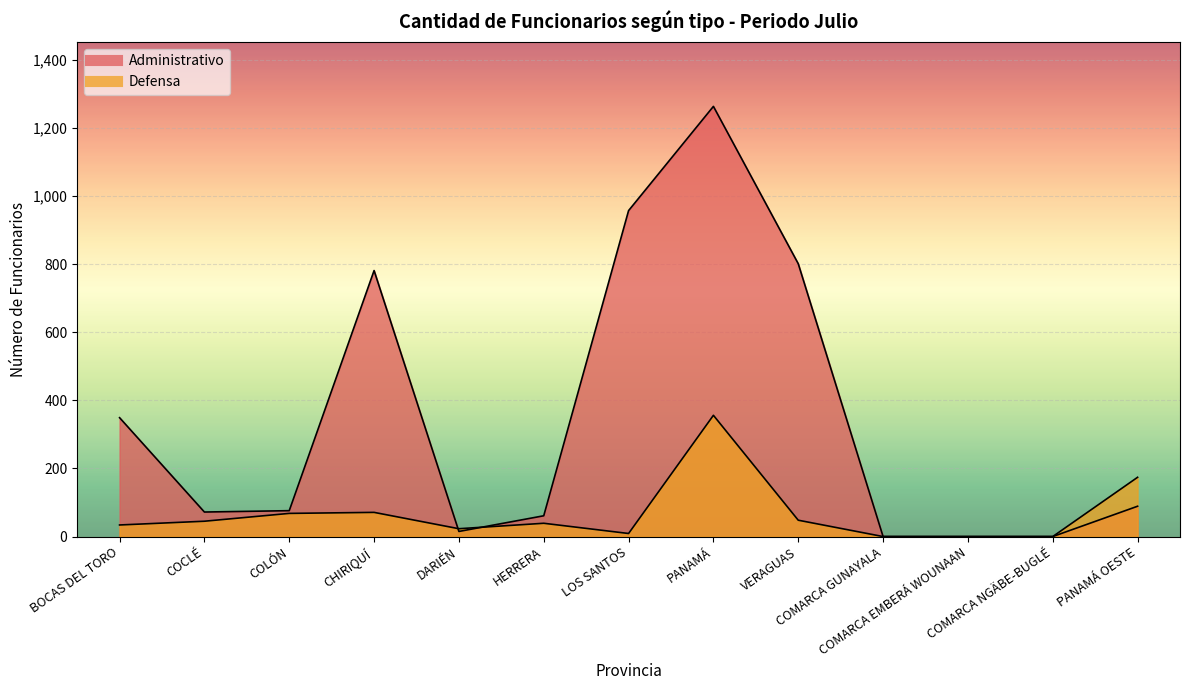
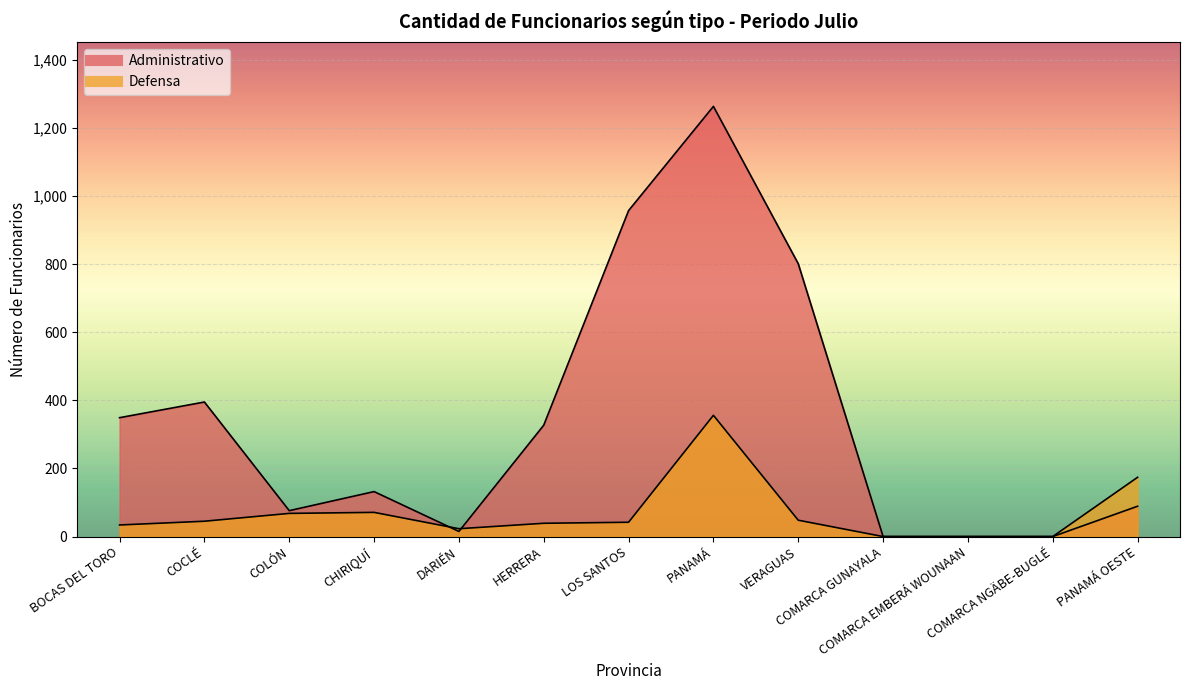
  {
    "Administrativo": {
      "BOCAS DEL TORO": "350",
-     "COCLÉ": "70",
+     "COCLÉ": "400",
      "COLÓN": "80",
-     "CHIRIQUÍ": "780",
+     "CHIRIQUÍ": "130",
      "DARIÉN": "20",
-     "HERRERA": "60",
+     "HERRERA": "330",
      "LOS SANTOS": "960",
      "PANAMÁ": "1,260",
      "VERAGUAS": "800",
      "PANAMÁ OESTE": "90"
    },
    "Defensa": {
      "BOCAS DEL TORO": "30",
      "COCLÉ": "50",
      "COLÓN": "70",
      "CHIRIQUÍ": "70",
      "DARIÉN": "20",
      "HERRERA": "40",
-     "LOS SANTOS": "10",
+     "LOS SANTOS": "40",
      "PANAMÁ": "360",
      "VERAGUAS": "50",
      "PANAMÁ OESTE": "170"
    }
  }
